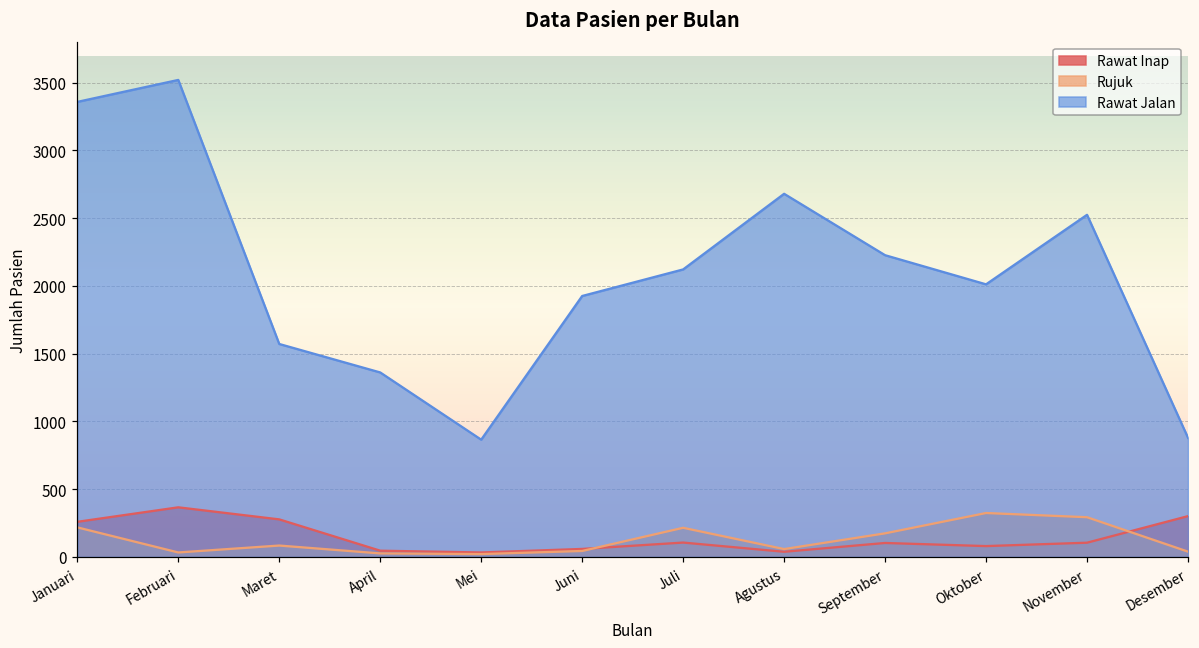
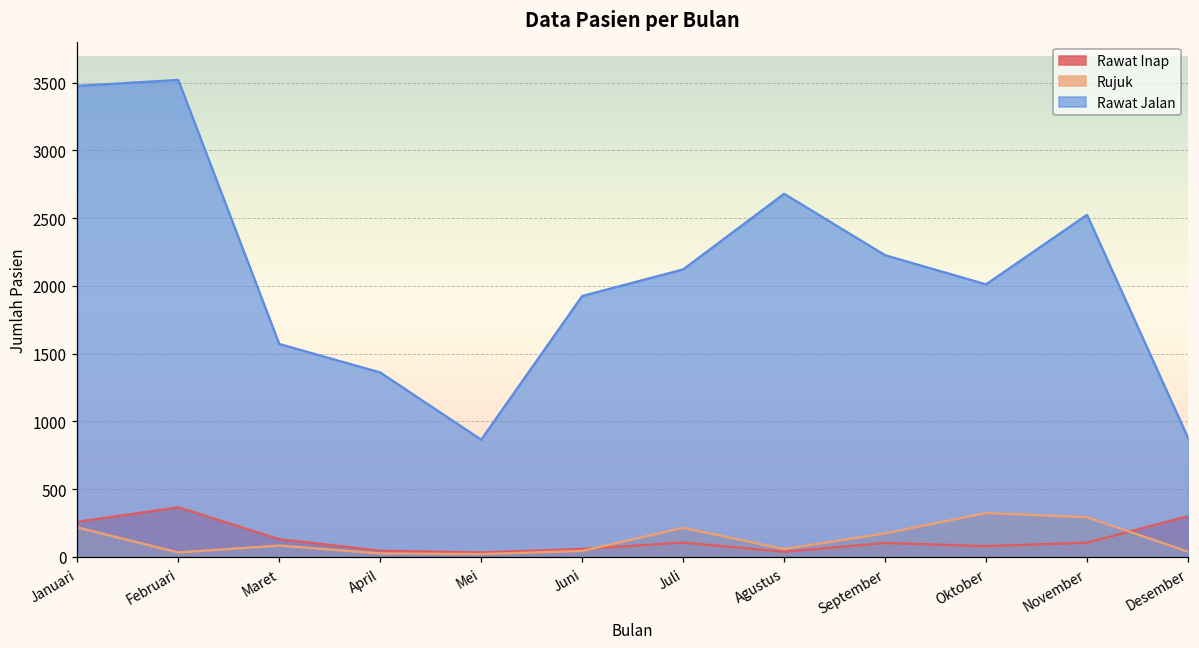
  {
    "Rawat Inap": {
      "Januari": 260,
      "Februari": 370,
-     "Maret": 280,
+     "Maret": 130,
      "Juli": 110,
      "September": 100,
      "Oktober": 80,
      "November": 110,
      "Desember": 300
    },
    "Rujuk": {
      "Januari": 220,
      "Februari": 30,
      "Maret": 80,
      "Juli": 220,
      "September": 170,
      "Oktober": 320,
      "November": 290,
      "Desember": 40
    },
    "Rawat Jalan": {
-     "Januari": 3360,
+     "Januari": 3480,
      "Februari": 3520,
      "Maret": 1570,
      "April": 1360,
      "Mei": 870,
      "Juni": 1930,
      "Juli": 2120,
      "Agustus": 2680,
      "September": 2230,
      "Oktober": 2010,
      "November": 2520,
      "Desember": 880
    }
  }
